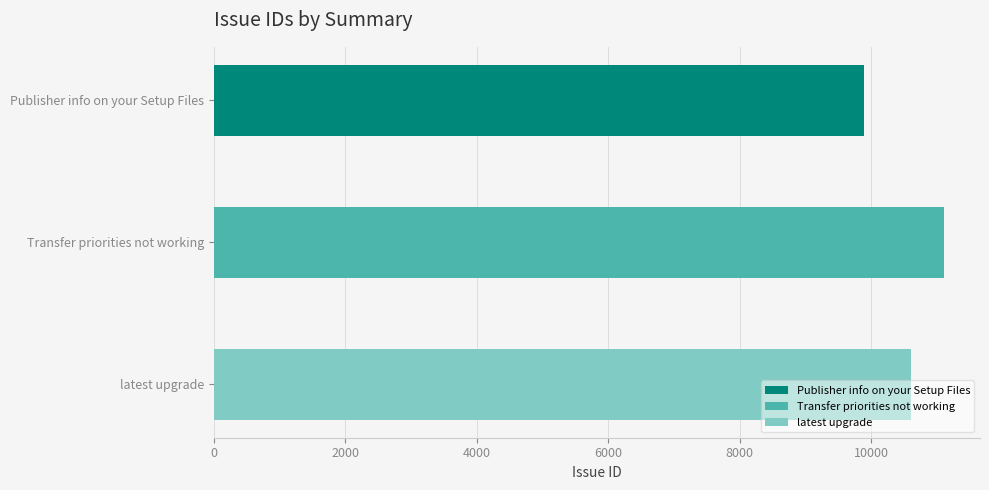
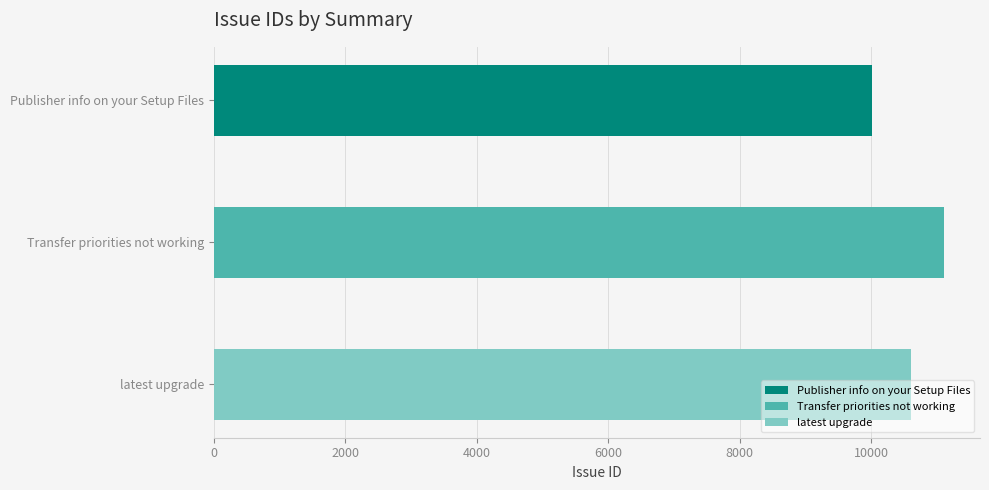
  {
-   "Publisher info on your Setup Files": 9900,
+   "Publisher info on your Setup Files": 10000,
    "Transfer priorities not working": 11100
  }
